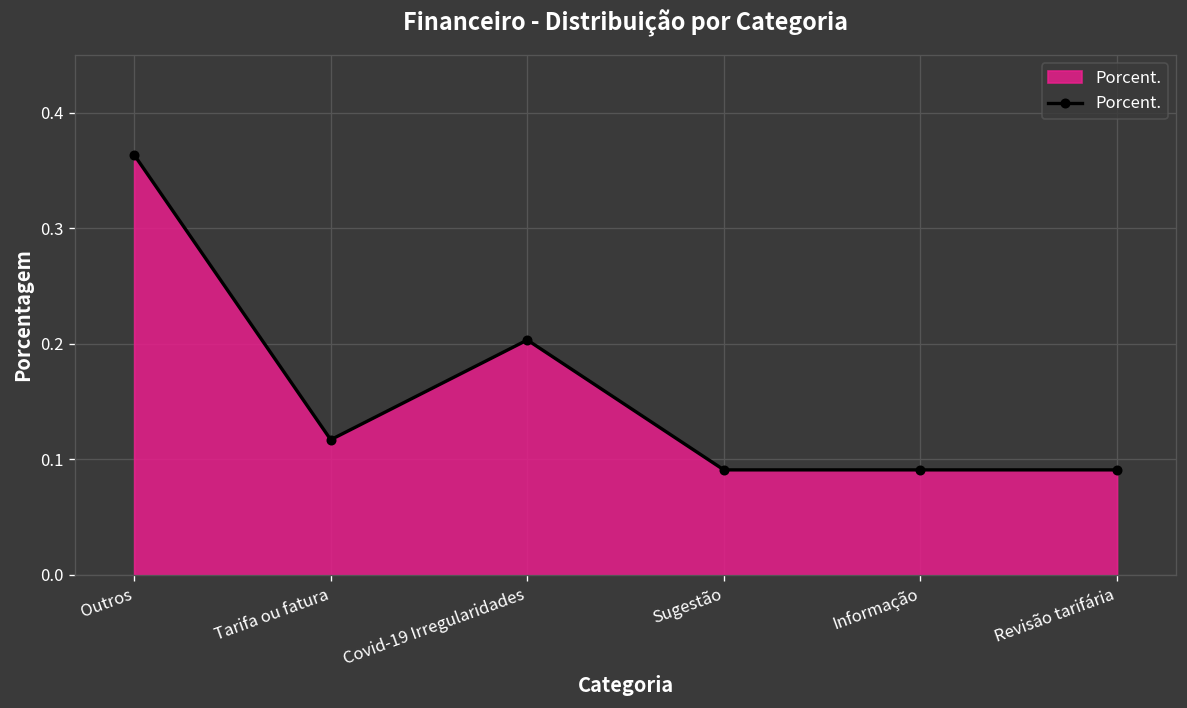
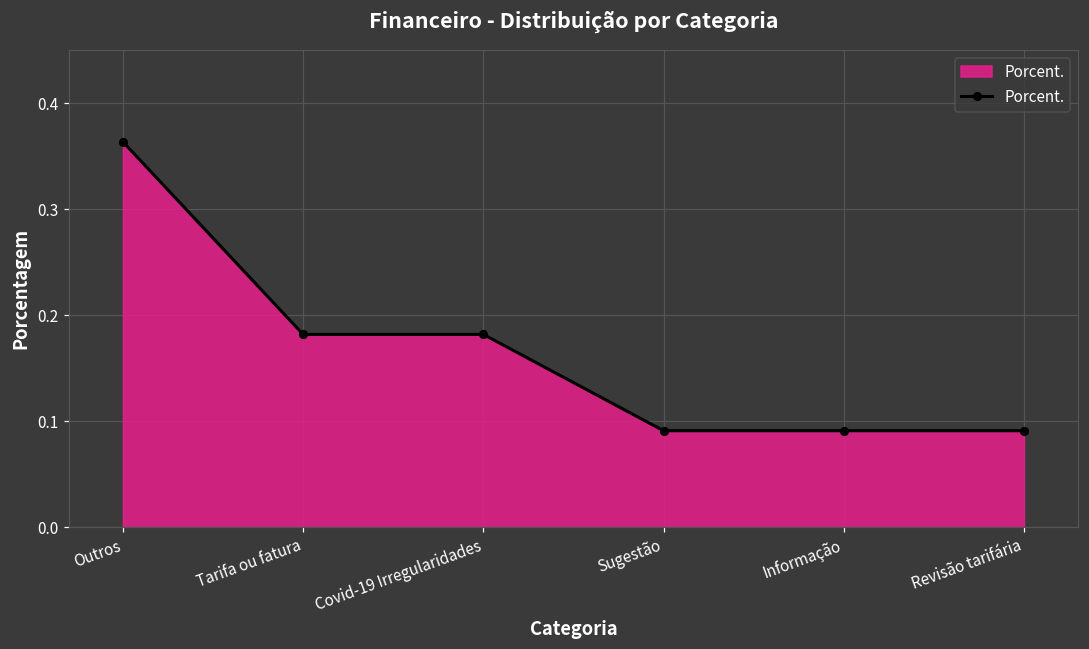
  {
    "Outros": 0.36,
-   "Tarifa ou fatura": 0.12,
-   "Covid-19 Irregularidades": 0.20,
+   "Tarifa ou fatura": 0.18,
+   "Covid-19 Irregularidades": 0.18,
    "Sugestão": 0.09,
    "Informação": 0.09,
    "Revisão tarifária": 0.09
  }
